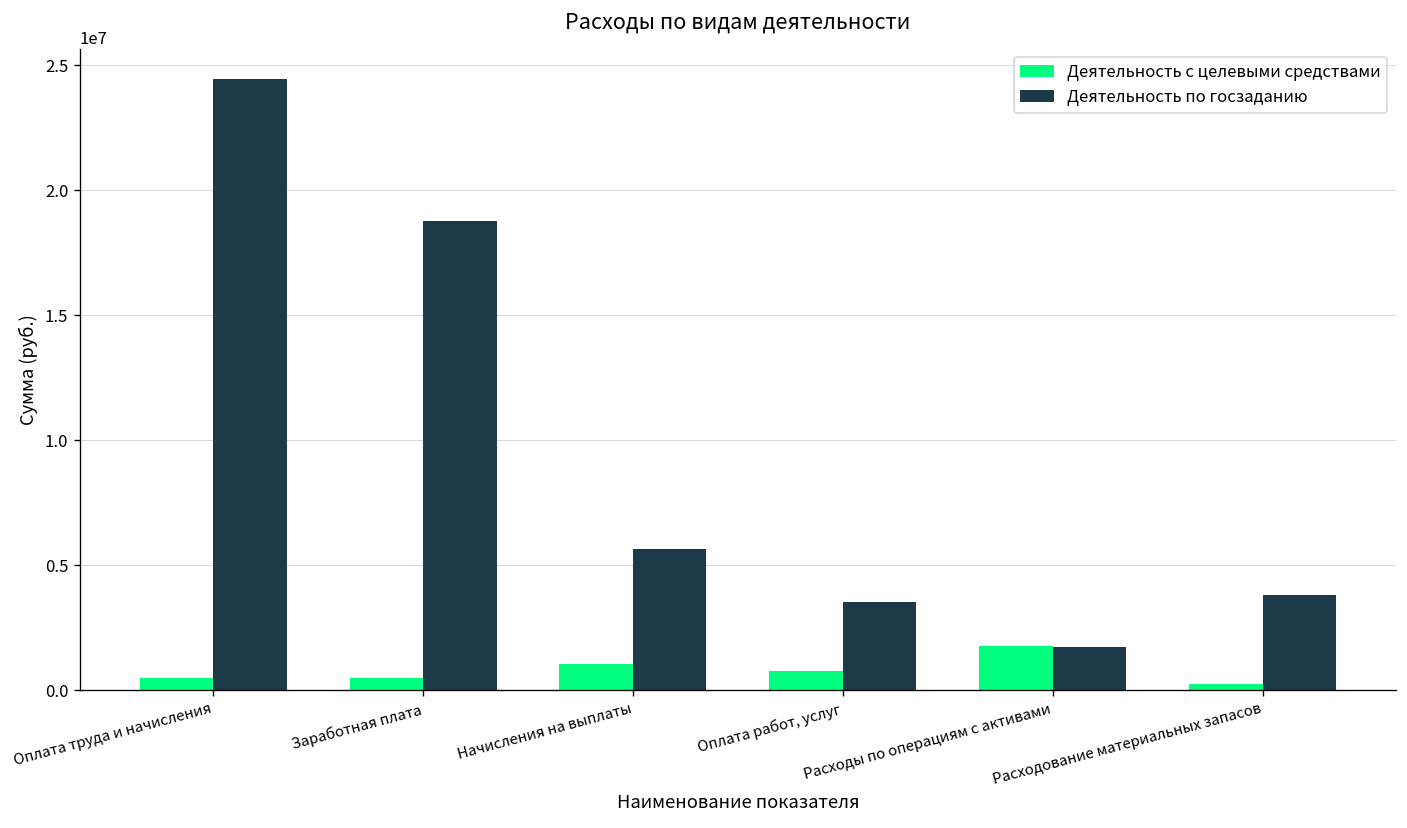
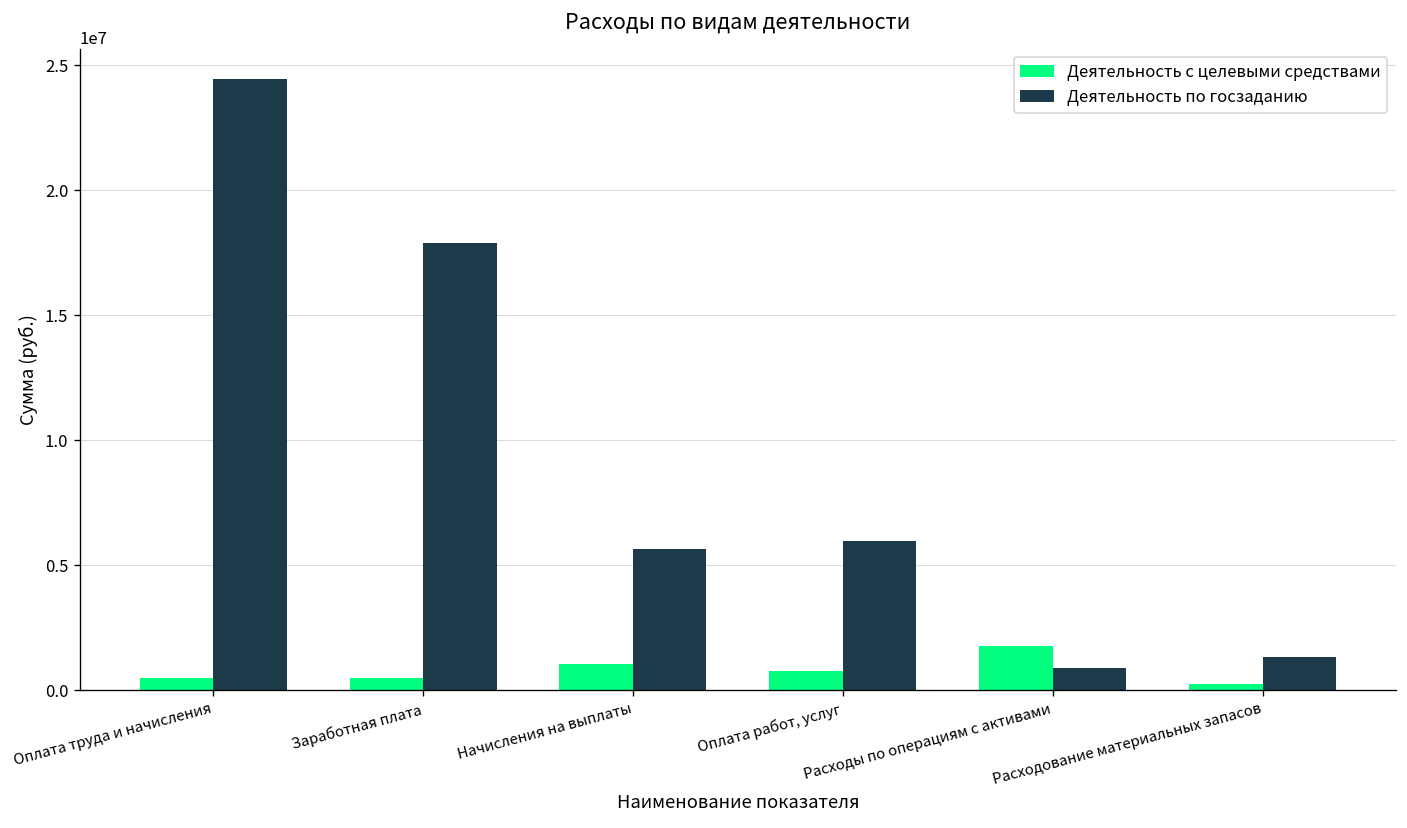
  {
    "Деятельность с целевыми средствами": {
      "Оплата труда и начисления": 500000,
      "Заработная плата": 500000,
      "Начисления на выплаты": 1000000,
      "Оплата работ, услуг": 800000,
      "Расходы по операциям с активами": 1800000,
      "Расходование материальных запасов": 200000
    },
    "Деятельность по госзаданию": {
      "Оплата труда и начисления": 24400000,
-     "Заработная плата": 18800000,
+     "Заработная плата": 17900000,
      "Начисления на выплаты": 5700000,
-     "Оплата работ, услуг": 3500000,
-     "Расходы по операциям с активами": 1700000,
-     "Расходование материальных запасов": 3800000
+     "Оплата работ, услуг": 6000000,
+     "Расходы по операциям с активами": 900000,
+     "Расходование материальных запасов": 1300000
    }
  }
